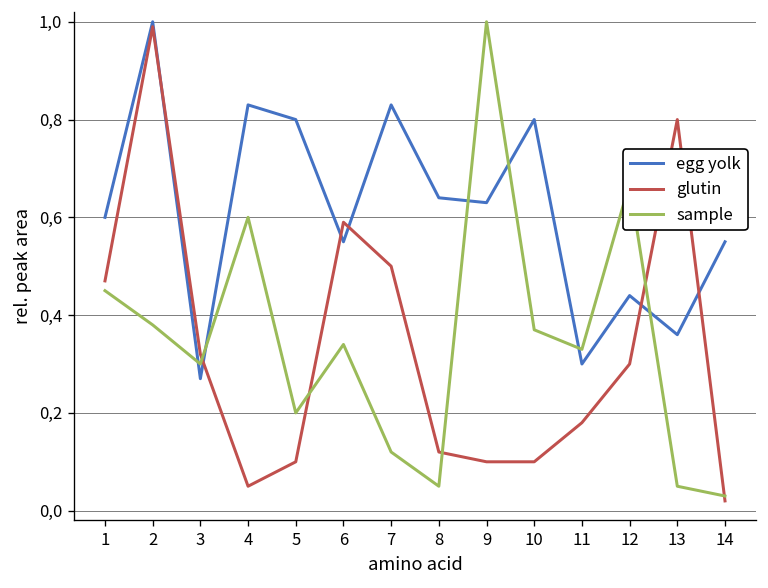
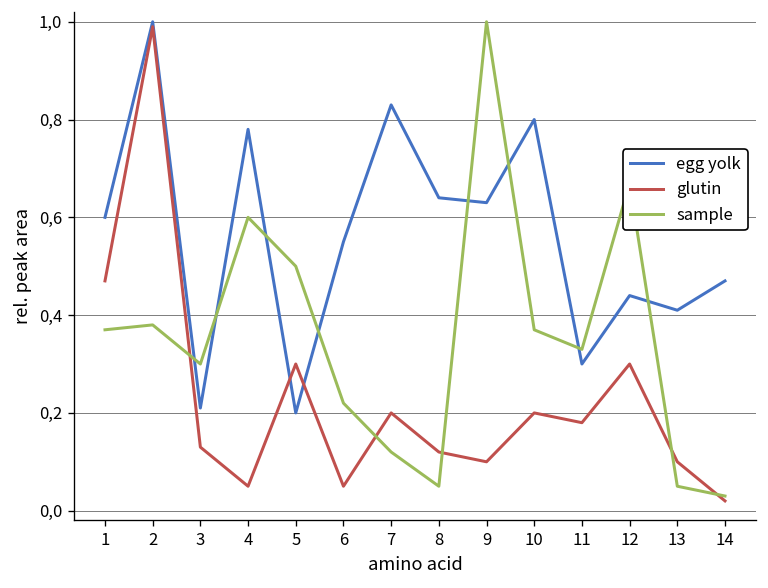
  {
    "egg yolk": {
      "1": 6.0,
      "2": 10.0,
-     "3": 2.7,
-     "4": 8.3,
-     "5": 8.0,
+     "3": 2.1,
+     "4": 7.8,
+     "5": 2.0,
      "6": 5.5,
      "7": 8.3,
      "8": 6.4,
      "9": 6.3,
      "10": 8.0,
      "11": 3.0,
      "12": 4.4,
-     "13": 3.6,
-     "14": 5.5
+     "13": 4.1,
+     "14": 4.7
    },
    "glutin": {
      "1": 4.7,
      "2": 9.9,
-     "3": 3.2,
+     "3": 1.3,
      "4": 0.5,
-     "5": 1.0,
-     "6": 5.9,
-     "7": 5.0,
+     "5": 3.0,
+     "6": 0.5,
+     "7": 2.0,
      "8": 1.2,
      "9": 1.0,
-     "10": 1.0,
+     "10": 2.0,
      "11": 1.8,
      "12": 3.0,
-     "13": 8.0,
+     "13": 1.0,
      "14": 0.2
    },
    "sample": {
-     "1": 4.5,
+     "1": 3.7,
      "2": 3.8,
      "3": 3.0,
      "4": 6.0,
-     "5": 2.0,
-     "6": 3.4,
+     "5": 5.0,
+     "6": 2.2,
      "7": 1.2,
      "8": 0.5,
      "9": 10.0,
      "10": 3.7,
      "11": 3.3,
      "13": 0.5,
      "14": 0.3
    }
  }
